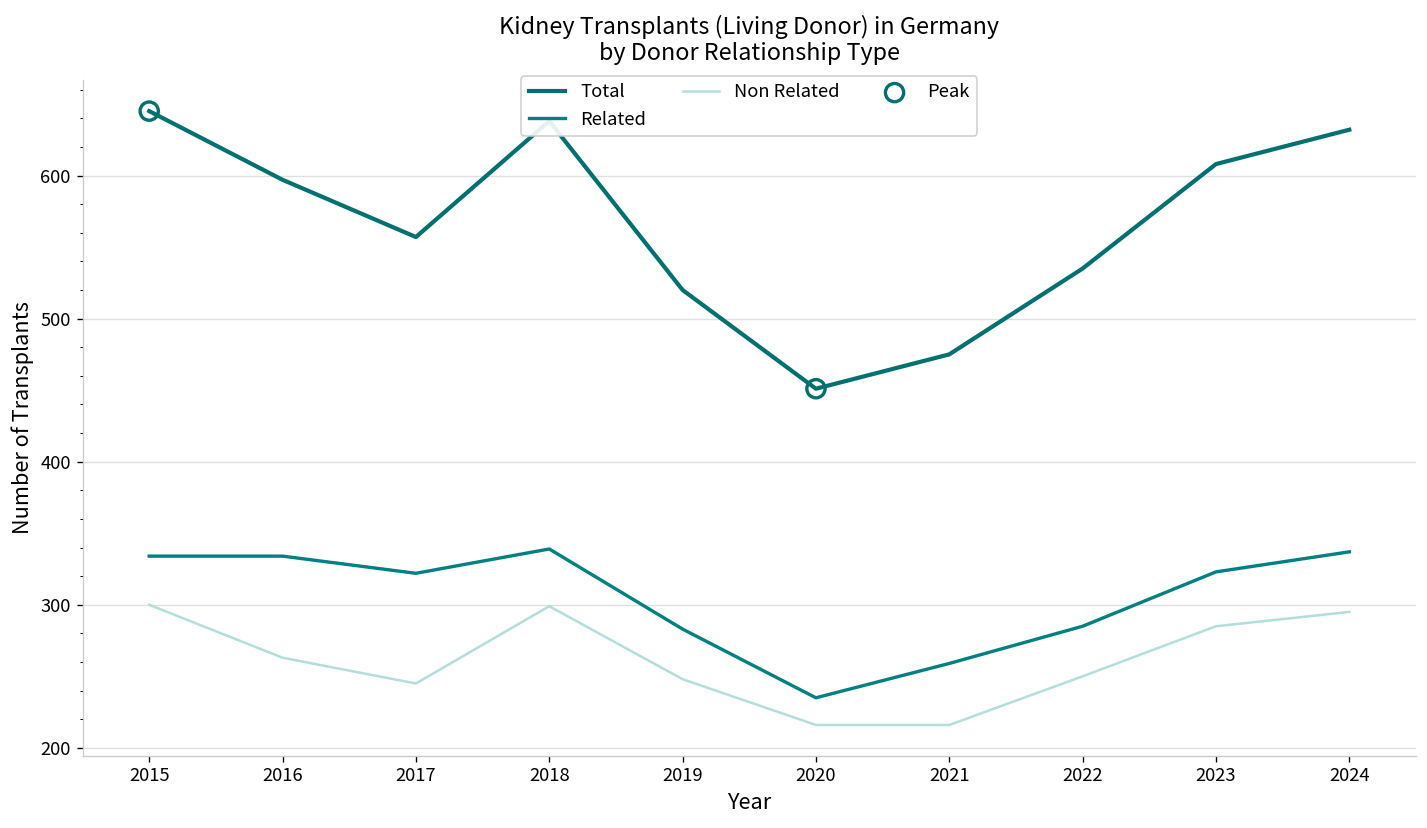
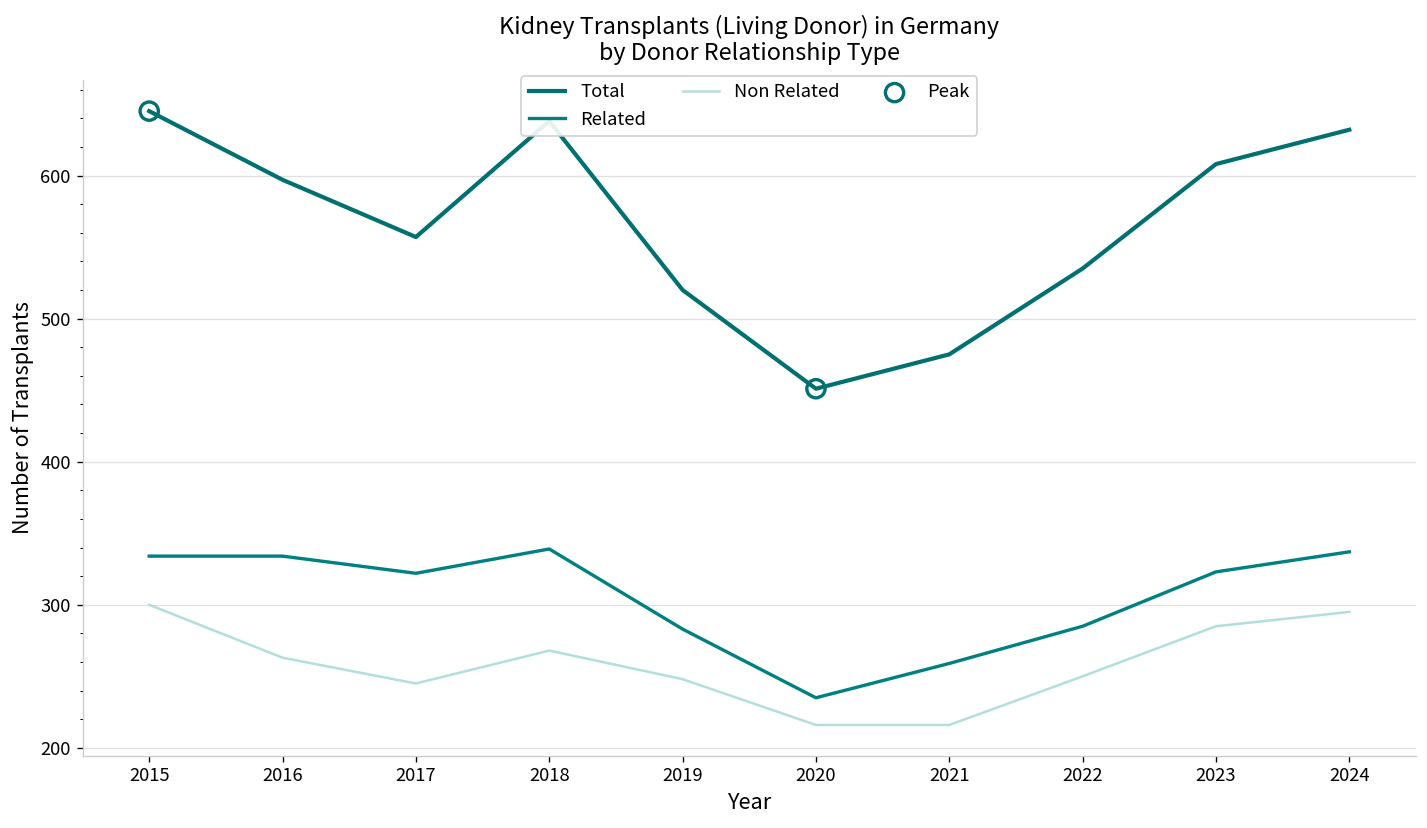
  {
    "Non Related": {
      "2015": 300,
      "2016": 263,
      "2017": 245,
-     "2018": 299,
+     "2018": 268,
      "2019": 248,
      "2020": 216,
      "2021": 216,
      "2022": 250,
      "2023": 285,
      "2024": 295
    }
  }
